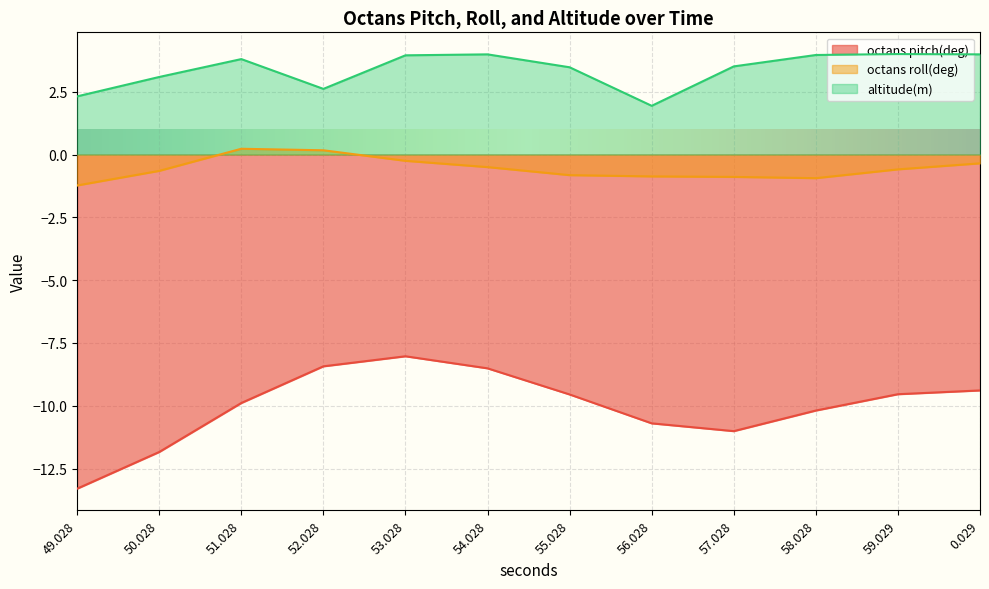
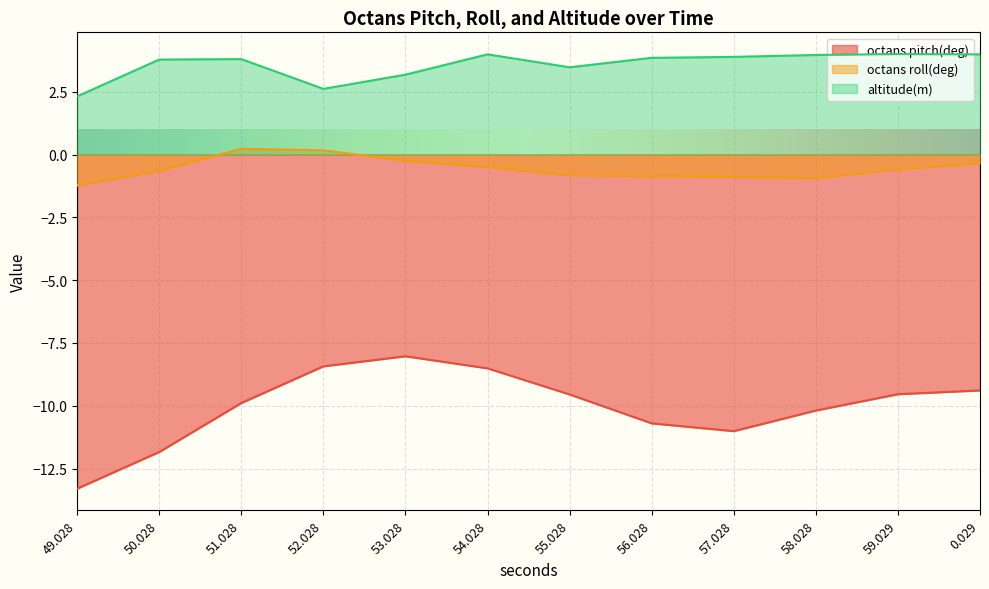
  {
    "altitude(m)": {
      "49.028": 2.3,
-     "50.028": 3.1,
+     "50.028": 3.8,
      "51.028": 3.8,
      "52.028": 2.6,
-     "53.028": 4.0,
+     "53.028": 3.2,
      "54.028": 4.0,
      "55.028": 3.5,
-     "56.028": 1.9,
-     "57.028": 3.5,
+     "56.028": 3.9,
+     "57.028": 3.9,
      "58.028": 4.0,
      "0.029": 4.0
    }
  }
